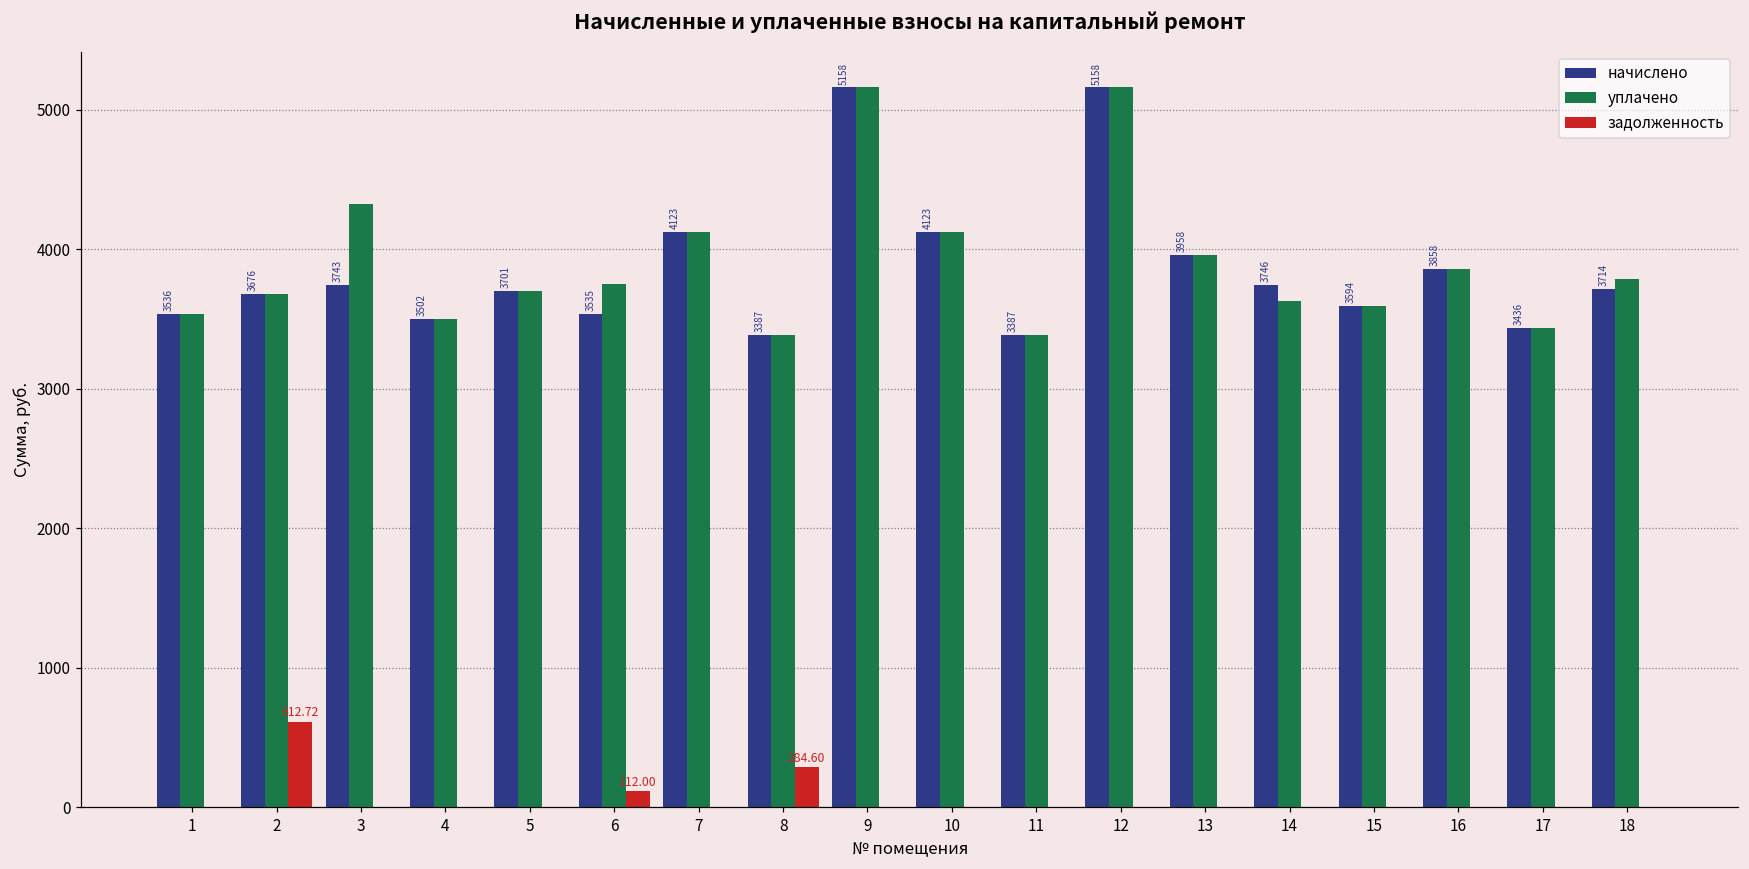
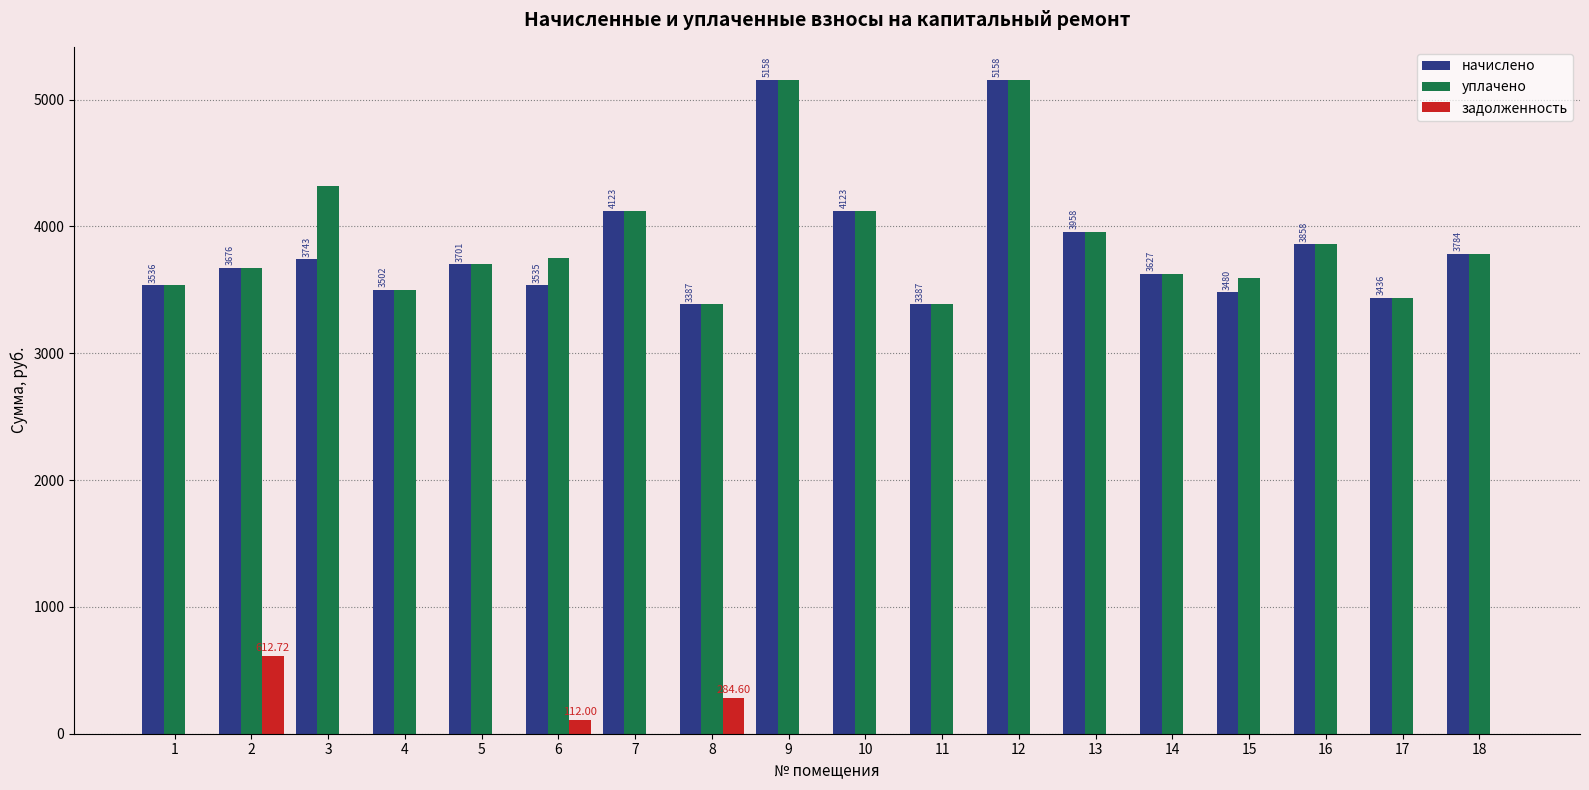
  {
    "начислено": {
      "1": 3536,
      "2": 3676,
      "3": 3743,
      "4": 3502,
      "5": 3701,
      "6": 3535,
      "7": 4123,
      "8": 3387,
      "9": 5158,
      "10": 4123,
      "11": 3387,
      "12": 5158,
      "13": 3958,
-     "14": 3746,
-     "15": 3594,
+     "14": 3627,
+     "15": 3480,
      "16": 3858,
      "17": 3436,
-     "18": 3714
+     "18": 3784
    },
    "уплачено": {
      "3": 4320,
      "5": 3700,
      "6": 3750,
      "14": 3630,
      "18": 3780
    },
    "задолженность": {
      "2": 612.72,
      "6": 112.00,
      "8": 284.60
    }
  }
